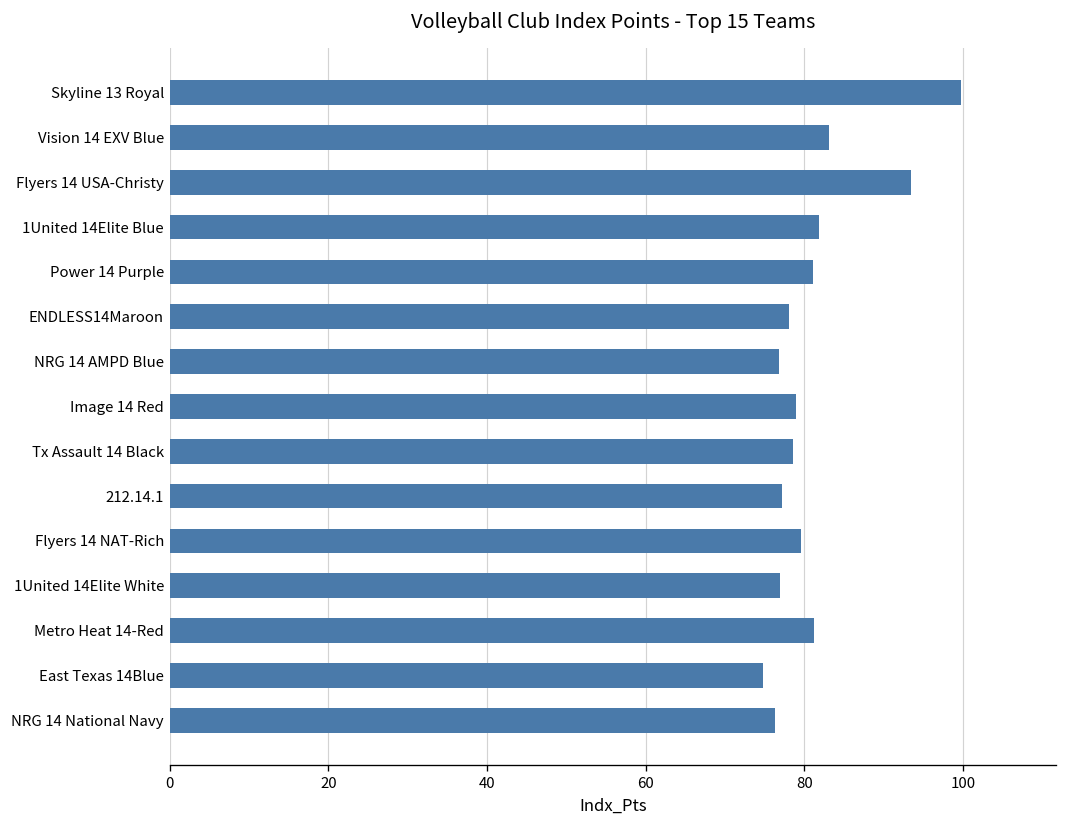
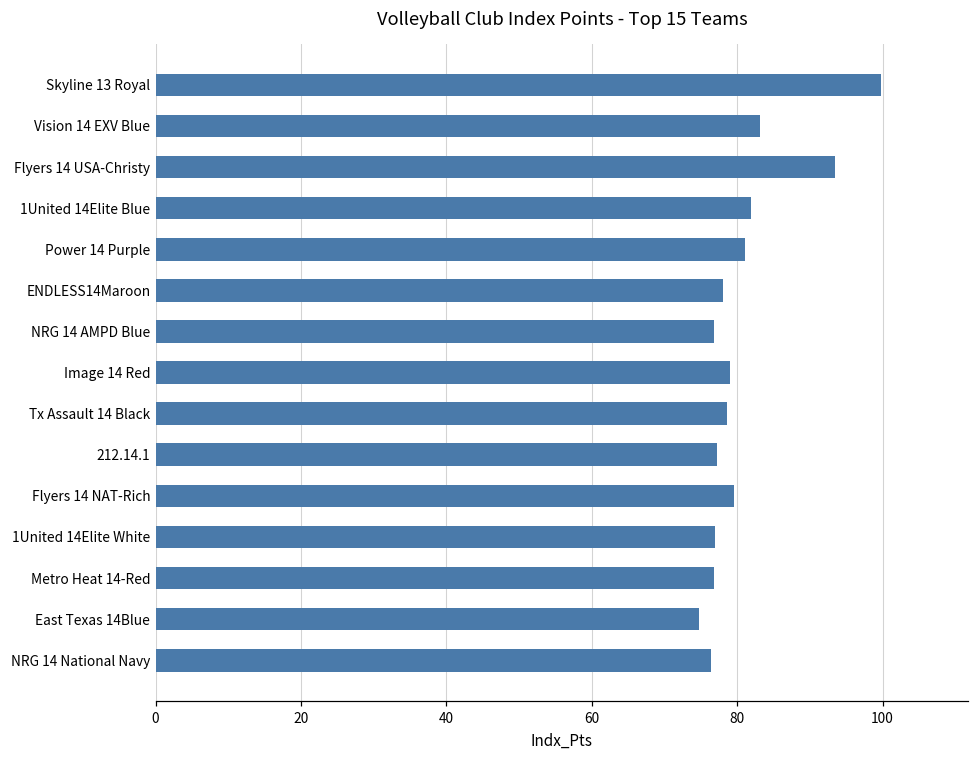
  {
    "Skyline 13 Royal": 100,
    "Vision 14 EXV Blue": 83,
    "Flyers 14 USA-Christy": 93,
    "1United 14Elite Blue": 82,
    "Power 14 Purple": 81,
    "ENDLESS14Maroon": 78,
    "NRG 14 AMPD Blue": 77,
    "Image 14 Red": 79,
    "Tx Assault 14 Black": 79,
    "212.14.1": 77,
    "Flyers 14 NAT-Rich": 80,
    "1United 14Elite White": 77,
-   "Metro Heat 14-Red": 81,
+   "Metro Heat 14-Red": 77,
    "East Texas 14Blue": 75,
    "NRG 14 National Navy": 76
  }
